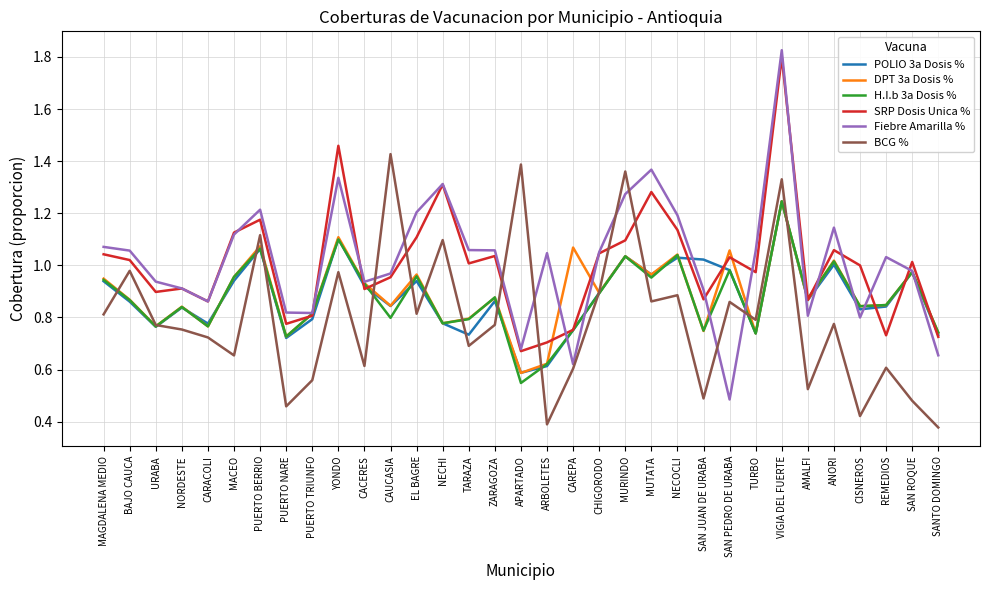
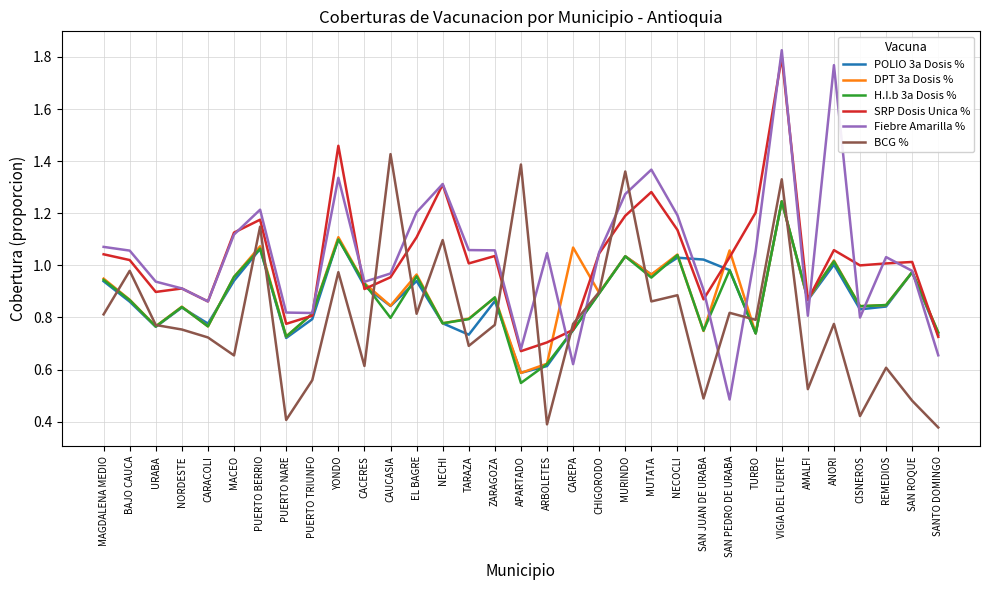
  {
    "POLIO 3a Dosis %": {
      "CARACOLI": 0.78,
      "MACEO": 0.94,
      "PUERTO TRIUNFO": 0.79,
      "EL BAGRE": 0.94,
      "TARAZA": 0.73,
      "ZARAGOZA": 0.86,
      "NECOCLI": 1.03,
      "SAN JUAN DE URABA": 1.02,
      "ANORI": 1.00,
      "CISNEROS": 0.83
    },
    "DPT 3a Dosis %": {
      "CAREPA": 1.07,
      "SAN PEDRO DE URABA": 1.06
    },
    "H.I.b 3a Dosis %": {
      "CAUCASIA": 0.80,
      "APARTADO": 0.55,
      "MUTATA": 0.95
    },
    "SRP Dosis Unica %": {
      "MAGDALENA MEDIO": 1.04,
      "BAJO CAUCA": 1.02,
      "URABA": 0.90,
      "PUERTO BERRIO": 1.18,
      "PUERTO NARE": 0.78,
      "YONDO": 1.46,
      "CACERES": 0.91,
      "CAUCASIA": 0.95,
      "EL BAGRE": 1.11,
      "TARAZA": 1.01,
      "ZARAGOZA": 1.04,
      "ARBOLETES": 0.70,
-     "MURINDO": 1.10,
+     "MURINDO": 1.19,
      "MUTATA": 1.28,
      "NECOCLI": 1.14,
      "SAN JUAN DE URABA": 0.87,
      "SAN PEDRO DE URABA": 1.03,
-     "TURBO": 0.97,
+     "TURBO": 1.20,
      "VIGIA DEL FUERTE": 1.80,
      "ANORI": 1.06,
      "CISNEROS": 1.00,
-     "REMEDIOS": 0.73,
+     "REMEDIOS": 1.01,
      "SAN ROQUE": 1.01
    },
    "Fiebre Amarilla %": {
      "MAGDALENA MEDIO": 1.07,
      "BAJO CAUCA": 1.06,
      "URABA": 0.94,
      "PUERTO BERRIO": 1.21,
      "PUERTO NARE": 0.82,
      "YONDO": 1.34,
      "CAUCASIA": 0.97,
      "EL BAGRE": 1.20,
      "TARAZA": 1.06,
      "ZARAGOZA": 1.06,
      "ARBOLETES": 1.05,
      "CAREPA": 0.62,
      "MURINDO": 1.27,
      "MUTATA": 1.37,
      "NECOCLI": 1.19,
      "SAN JUAN DE URABA": 0.91,
      "SAN PEDRO DE URABA": 0.49,
      "TURBO": 1.06,
      "VIGIA DEL FUERTE": 1.83,
      "AMALFI": 0.81,
-     "ANORI": 1.15,
+     "ANORI": 1.77,
      "CISNEROS": 0.80,
      "REMEDIOS": 1.03,
      "SANTO DOMINGO": 0.65
    },
    "BCG %": {
      "MAGDALENA MEDIO": 0.81,
      "BAJO CAUCA": 0.98,
      "NORDESTE": 0.75,
      "CARACOLI": 0.72,
      "MACEO": 0.65,
-     "PUERTO BERRIO": 1.12,
-     "PUERTO NARE": 0.46,
+     "PUERTO BERRIO": 1.15,
+     "PUERTO NARE": 0.41,
      "PUERTO TRIUNFO": 0.56,
      "YONDO": 0.97,
      "CACERES": 0.61,
      "CAUCASIA": 1.43,
      "EL BAGRE": 0.81,
      "NECHI": 1.10,
      "TARAZA": 0.69,
      "ZARAGOZA": 0.77,
      "APARTADO": 1.39,
      "ARBOLETES": 0.39,
-     "CAREPA": 0.60,
+     "CAREPA": 0.78,
      "MURINDO": 1.36,
      "MUTATA": 0.86,
      "NECOCLI": 0.89,
      "SAN JUAN DE URABA": 0.49,
-     "SAN PEDRO DE URABA": 0.86,
+     "SAN PEDRO DE URABA": 0.82,
      "TURBO": 0.79,
      "VIGIA DEL FUERTE": 1.33,
      "AMALFI": 0.53,
      "ANORI": 0.78,
      "CISNEROS": 0.42,
      "REMEDIOS": 0.61,
      "SAN ROQUE": 0.48,
      "SANTO DOMINGO": 0.38
    }
  }
